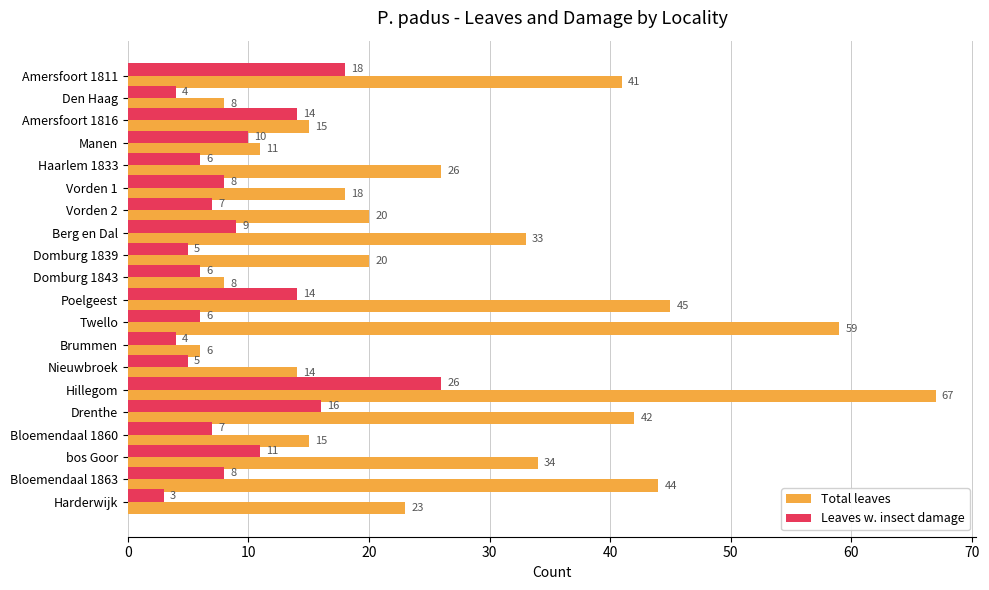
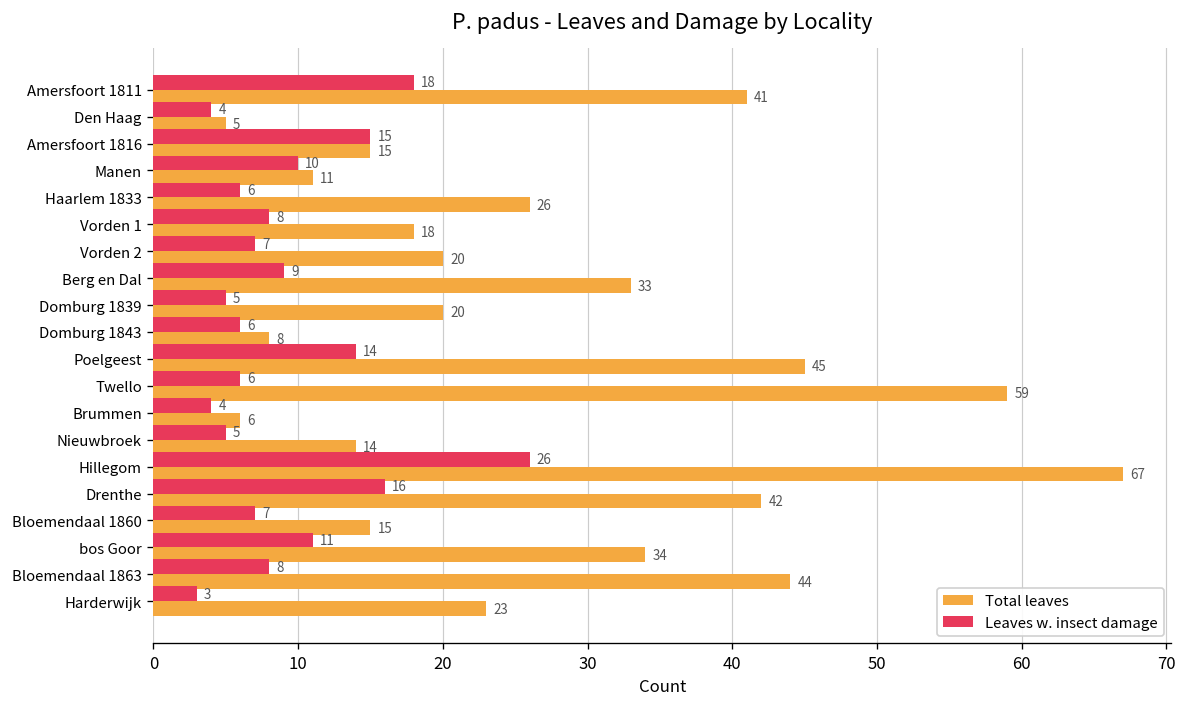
  {
    "Total leaves": {
      "Amersfoort 1811": 41,
-     "Den Haag": 8,
+     "Den Haag": 5,
      "Amersfoort 1816": 15,
      "Manen": 11,
      "Haarlem 1833": 26,
      "Vorden 1": 18,
      "Vorden 2": 20,
      "Berg en Dal": 33,
      "Domburg 1839": 20,
      "Domburg 1843": 8,
      "Poelgeest": 45,
      "Twello": 59,
      "Brummen": 6,
      "Nieuwbroek": 14,
      "Hillegom": 67,
      "Drenthe": 42,
      "Bloemendaal 1860": 15,
      "bos Goor": 34,
      "Bloemendaal 1863": 44,
      "Harderwijk": 23
    },
    "Leaves w. insect damage": {
      "Amersfoort 1811": 18,
      "Den Haag": 4,
-     "Amersfoort 1816": 14,
+     "Amersfoort 1816": 15,
      "Manen": 10,
      "Haarlem 1833": 6,
      "Vorden 1": 8,
      "Vorden 2": 7,
      "Berg en Dal": 9,
      "Domburg 1839": 5,
      "Domburg 1843": 6,
      "Poelgeest": 14,
      "Twello": 6,
      "Brummen": 4,
      "Nieuwbroek": 5,
      "Hillegom": 26,
      "Drenthe": 16,
      "Bloemendaal 1860": 7,
      "bos Goor": 11,
      "Bloemendaal 1863": 8,
      "Harderwijk": 3
    }
  }
